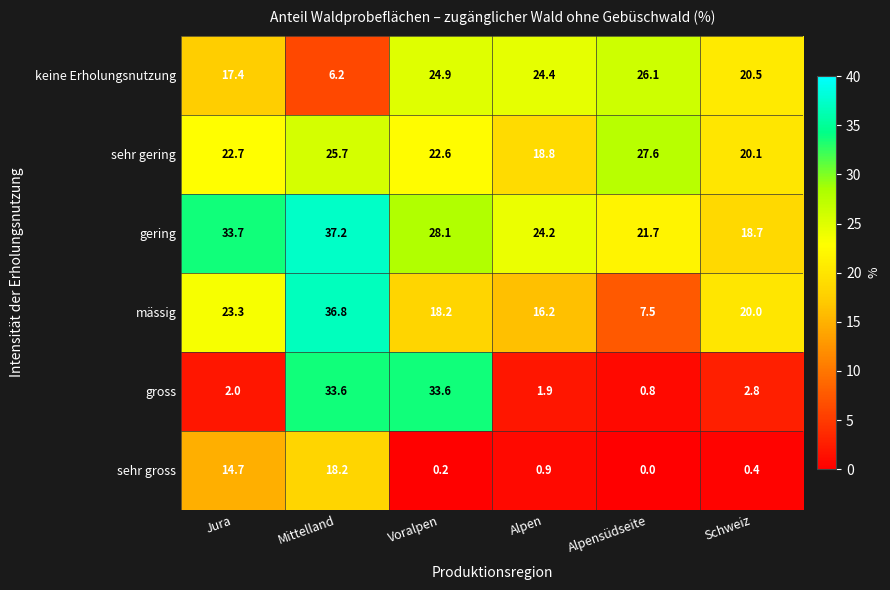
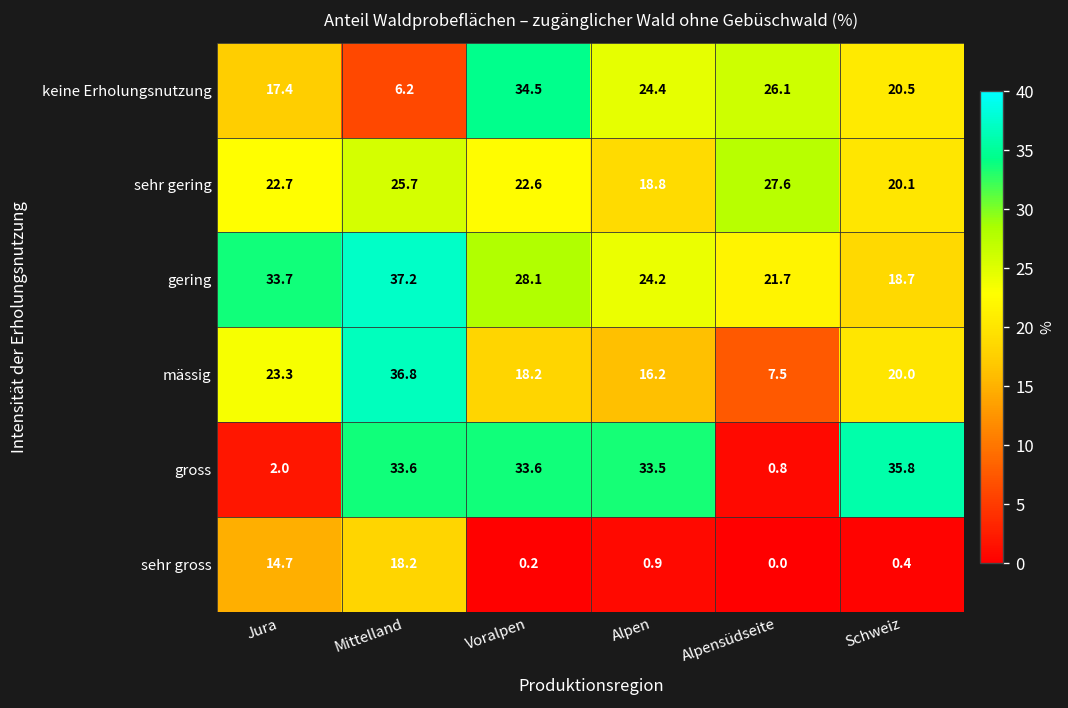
  {
    "keine Erholungsnutzung": {
      "Jura": 17.4,
      "Mittelland": 6.2,
-     "Voralpen": 24.9,
+     "Voralpen": 34.5,
      "Alpen": 24.4,
      "Alpensüdseite": 26.1,
      "Schweiz": 20.5
    },
    "sehr gering": {
      "Jura": 22.7,
      "Mittelland": 25.7,
      "Voralpen": 22.6,
      "Alpen": 18.8,
      "Alpensüdseite": 27.6,
      "Schweiz": 20.1
    },
    "gering": {
      "Jura": 33.7,
      "Mittelland": 37.2,
      "Voralpen": 28.1,
      "Alpen": 24.2,
      "Alpensüdseite": 21.7,
      "Schweiz": 18.7
    },
    "mässig": {
      "Jura": 23.3,
      "Mittelland": 36.8,
      "Voralpen": 18.2,
      "Alpen": 16.2,
      "Alpensüdseite": 7.5,
      "Schweiz": 20.0
    },
    "gross": {
      "Jura": 2.0,
      "Mittelland": 33.6,
      "Voralpen": 33.6,
-     "Alpen": 1.9,
+     "Alpen": 33.5,
      "Alpensüdseite": 0.8,
-     "Schweiz": 2.8
+     "Schweiz": 35.8
    },
    "sehr gross": {
      "Jura": 14.7,
      "Mittelland": 18.2,
      "Voralpen": 0.2,
      "Alpen": 0.9,
      "Alpensüdseite": 0.0,
      "Schweiz": 0.4
    }
  }
